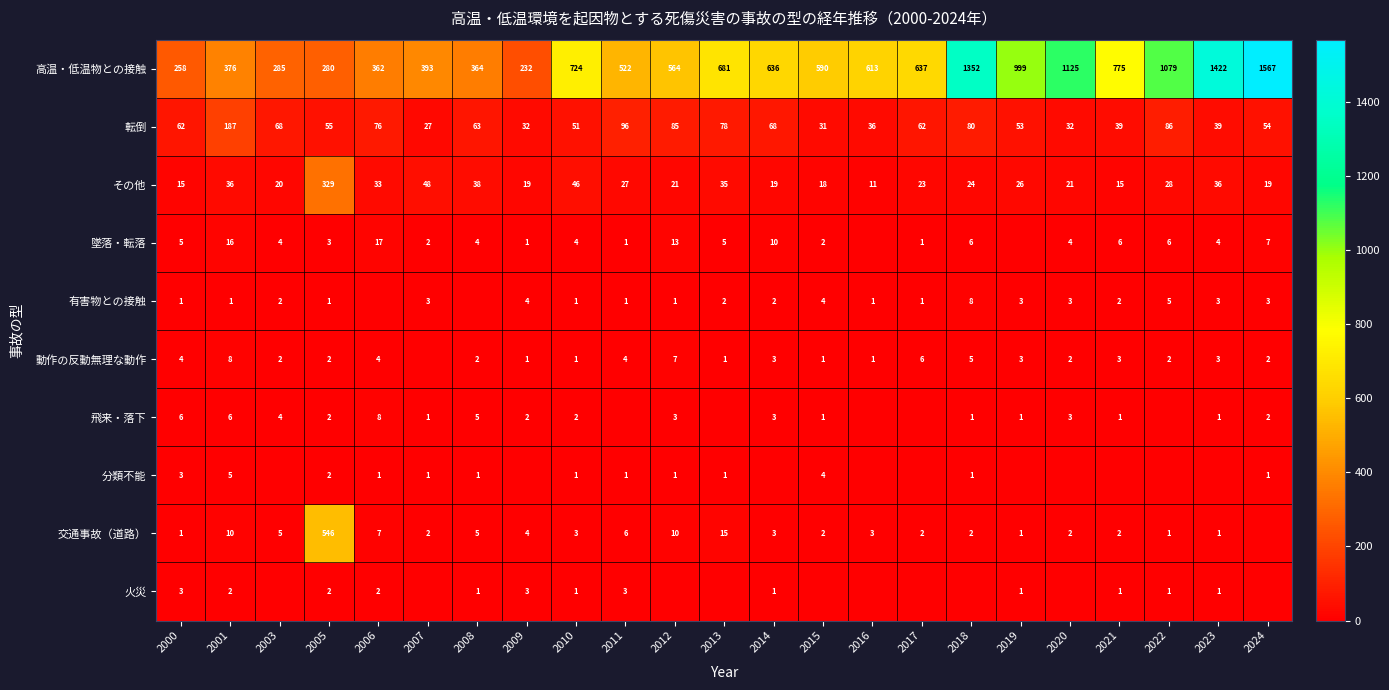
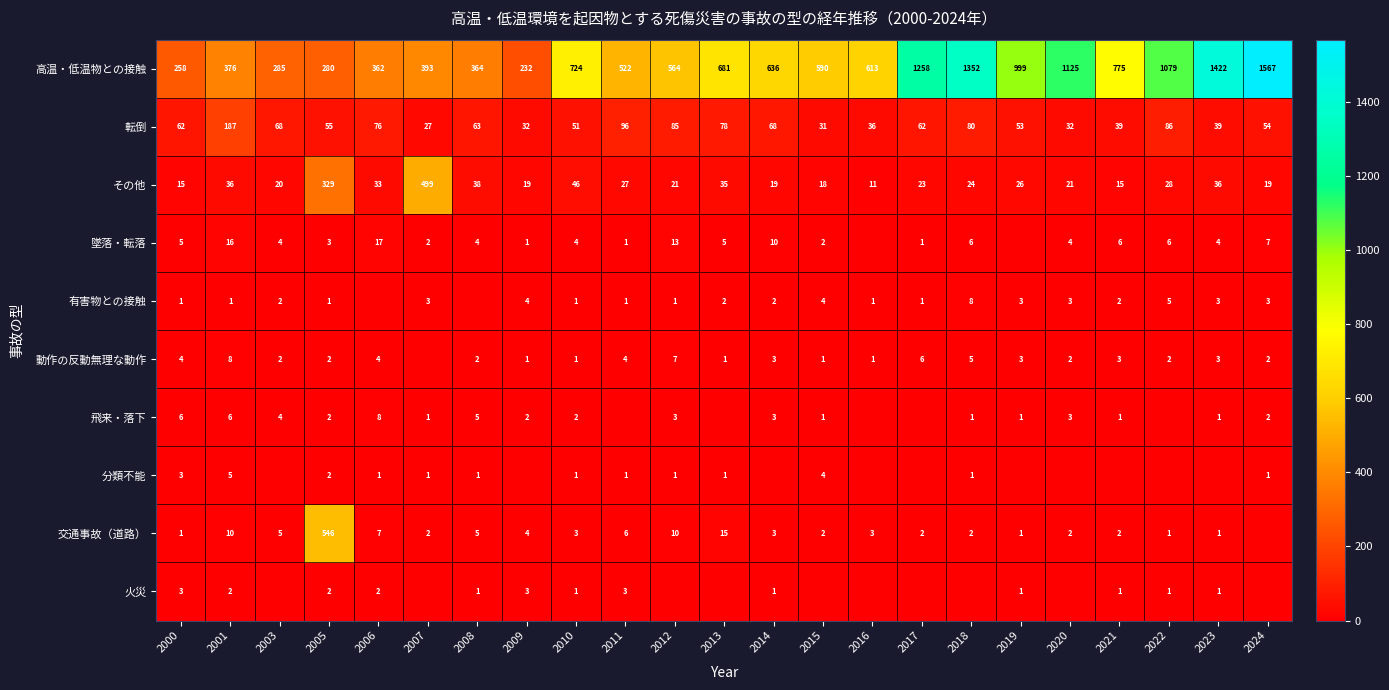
  {
    "高温・低温物との接触": {
      "2000": 258,
      "2001": 376,
      "2003": 285,
      "2005": 280,
      "2006": 362,
      "2007": 393,
      "2008": 364,
      "2009": 232,
      "2010": 724,
      "2011": 522,
      "2012": 564,
      "2013": 681,
      "2014": 636,
      "2015": 590,
      "2016": 613,
-     "2017": 637,
+     "2017": 1258,
      "2018": 1352,
      "2019": 999,
      "2020": 1125,
      "2021": 775,
      "2022": 1079,
      "2023": 1422,
      "2024": 1567
    },
    "転倒": {
      "2000": 62,
      "2001": 187,
      "2003": 68,
      "2005": 55,
      "2006": 76,
      "2007": 27,
      "2008": 63,
      "2009": 32,
      "2010": 51,
      "2011": 96,
      "2012": 85,
      "2013": 78,
      "2014": 68,
      "2015": 31,
      "2016": 36,
      "2017": 62,
      "2018": 80,
      "2019": 53,
      "2020": 32,
      "2021": 39,
      "2022": 86,
      "2023": 39,
      "2024": 54
    },
    "その他": {
      "2000": 15,
      "2001": 36,
      "2003": 20,
      "2005": 329,
      "2006": 33,
-     "2007": 48,
+     "2007": 499,
      "2008": 38,
      "2009": 19,
      "2010": 46,
      "2011": 27,
      "2012": 21,
      "2013": 35,
      "2014": 19,
      "2015": 18,
      "2016": 11,
      "2017": 23,
      "2018": 24,
      "2019": 26,
      "2020": 21,
      "2021": 15,
      "2022": 28,
      "2023": 36,
      "2024": 19
    },
    "墜落・転落": {
      "2000": 5,
      "2001": 16,
      "2003": 4,
      "2005": 3,
      "2006": 17,
      "2007": 2,
      "2008": 4,
      "2009": 1,
      "2010": 4,
      "2011": 1,
      "2012": 13,
      "2013": 5,
      "2014": 10,
      "2015": 2,
      "2017": 1,
      "2018": 6,
      "2020": 4,
      "2021": 6,
      "2022": 6,
      "2023": 4,
      "2024": 7
    },
    "有害物との接触": {
      "2000": 1,
      "2001": 1,
      "2003": 2,
      "2005": 1,
      "2007": 3,
      "2009": 4,
      "2010": 1,
      "2011": 1,
      "2012": 1,
      "2013": 2,
      "2014": 2,
      "2015": 4,
      "2016": 1,
      "2017": 1,
      "2018": 8,
      "2019": 3,
      "2020": 3,
      "2021": 2,
      "2022": 5,
      "2023": 3,
      "2024": 3
    },
    "動作の反動無理な動作": {
      "2000": 4,
      "2001": 8,
      "2003": 2,
      "2005": 2,
      "2006": 4,
      "2008": 2,
      "2009": 1,
      "2010": 1,
      "2011": 4,
      "2012": 7,
      "2013": 1,
      "2014": 3,
      "2015": 1,
      "2016": 1,
      "2017": 6,
      "2018": 5,
      "2019": 3,
      "2020": 2,
      "2021": 3,
      "2022": 2,
      "2023": 3,
      "2024": 2
    },
    "飛来・落下": {
      "2000": 6,
      "2001": 6,
      "2003": 4,
      "2005": 2,
      "2006": 8,
      "2007": 1,
      "2008": 5,
      "2009": 2,
      "2010": 2,
      "2012": 3,
      "2014": 3,
      "2015": 1,
      "2018": 1,
      "2019": 1,
      "2020": 3,
      "2021": 1,
      "2023": 1,
      "2024": 2
    },
    "分類不能": {
      "2000": 3,
      "2001": 5,
      "2005": 2,
      "2006": 1,
      "2007": 1,
      "2008": 1,
      "2010": 1,
      "2011": 1,
      "2012": 1,
      "2013": 1,
      "2015": 4,
      "2018": 1,
      "2024": 1
    },
    "交通事故（道路）": {
      "2000": 1,
      "2001": 10,
      "2003": 5,
      "2005": 546,
      "2006": 7,
      "2007": 2,
      "2008": 5,
      "2009": 4,
      "2010": 3,
      "2011": 6,
      "2012": 10,
      "2013": 15,
      "2014": 3,
      "2015": 2,
      "2016": 3,
      "2017": 2,
      "2018": 2,
      "2019": 1,
      "2020": 2,
      "2021": 2,
      "2022": 1,
      "2023": 1
    },
    "火災": {
      "2000": 3,
      "2001": 2,
      "2005": 2,
      "2006": 2,
      "2008": 1,
      "2009": 3,
      "2010": 1,
      "2011": 3,
      "2014": 1,
      "2019": 1,
      "2021": 1,
      "2022": 1,
      "2023": 1
    }
  }
